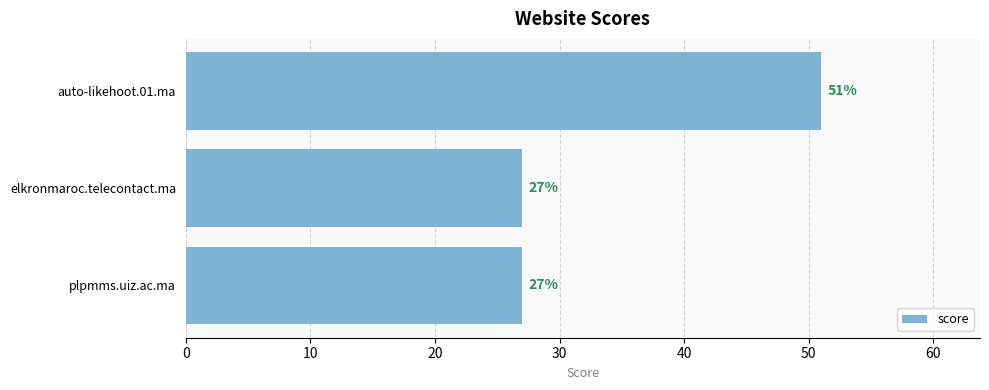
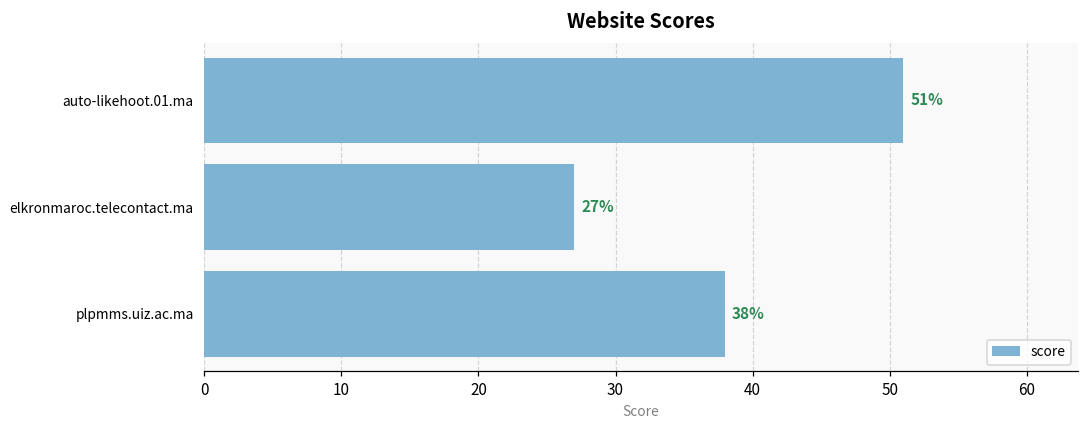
  {
    "auto-likehoot.01.ma": "51%",
    "elkronmaroc.telecontact.ma": "27%",
-   "plpmms.uiz.ac.ma": "27%"
+   "plpmms.uiz.ac.ma": "38%"
  }
